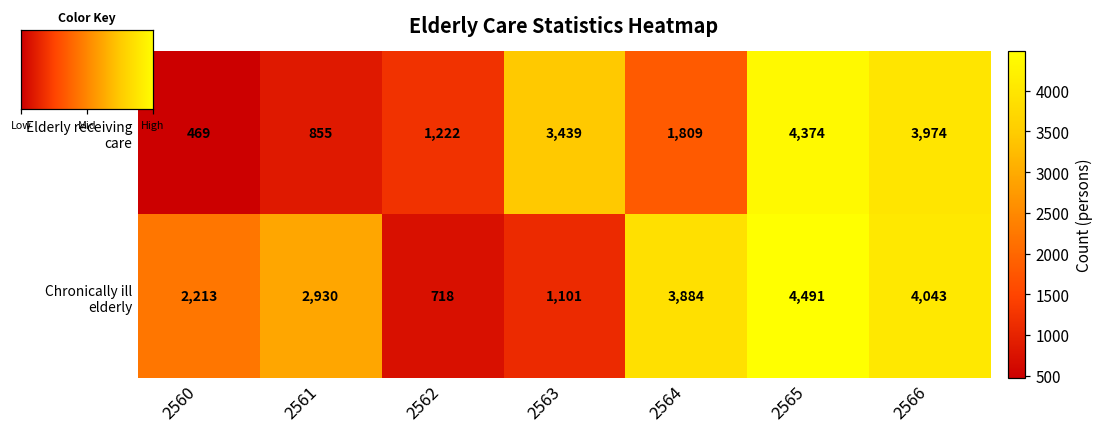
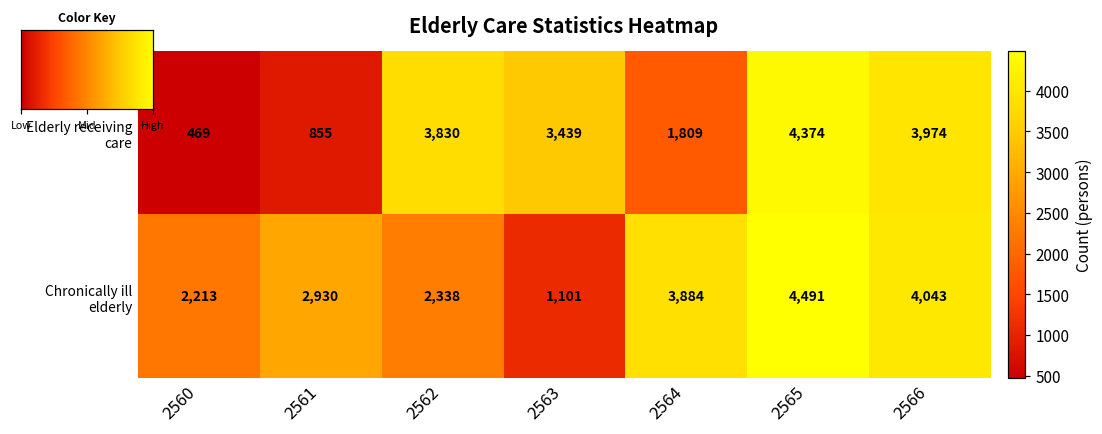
  {
    "Elderly receiving care": {
      "2560": "469",
      "2561": "855",
-     "2562": "1,222",
+     "2562": "3,830",
      "2563": "3,439",
      "2564": "1,809",
      "2565": "4,374",
      "2566": "3,974"
    },
    "Chronically ill elderly": {
      "2560": "2,213",
      "2561": "2,930",
-     "2562": "718",
+     "2562": "2,338",
      "2563": "1,101",
      "2564": "3,884",
      "2565": "4,491",
      "2566": "4,043"
    }
  }
